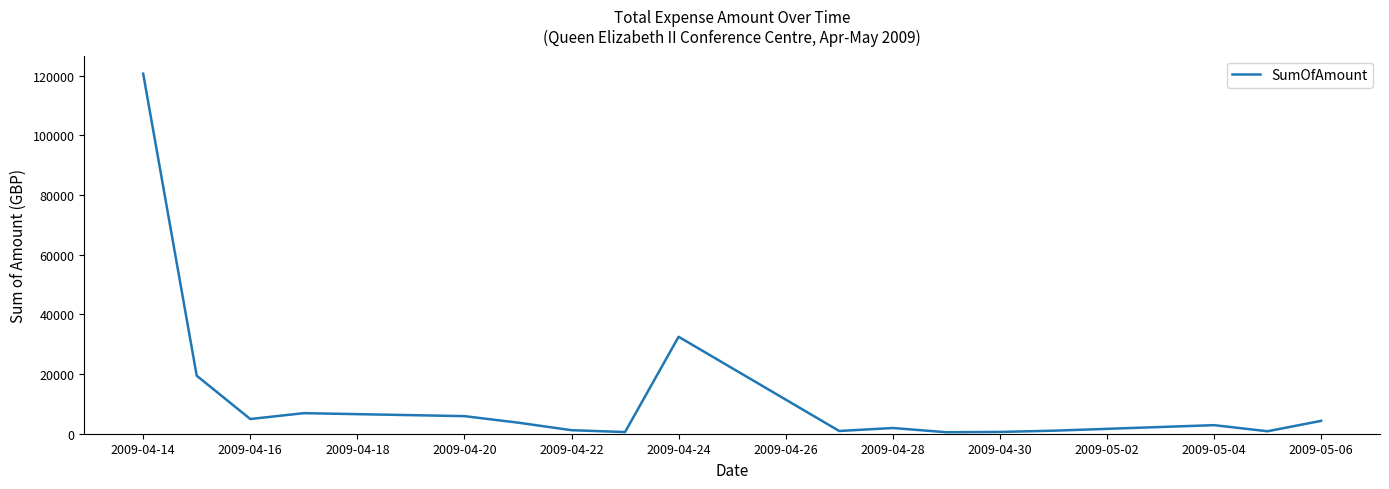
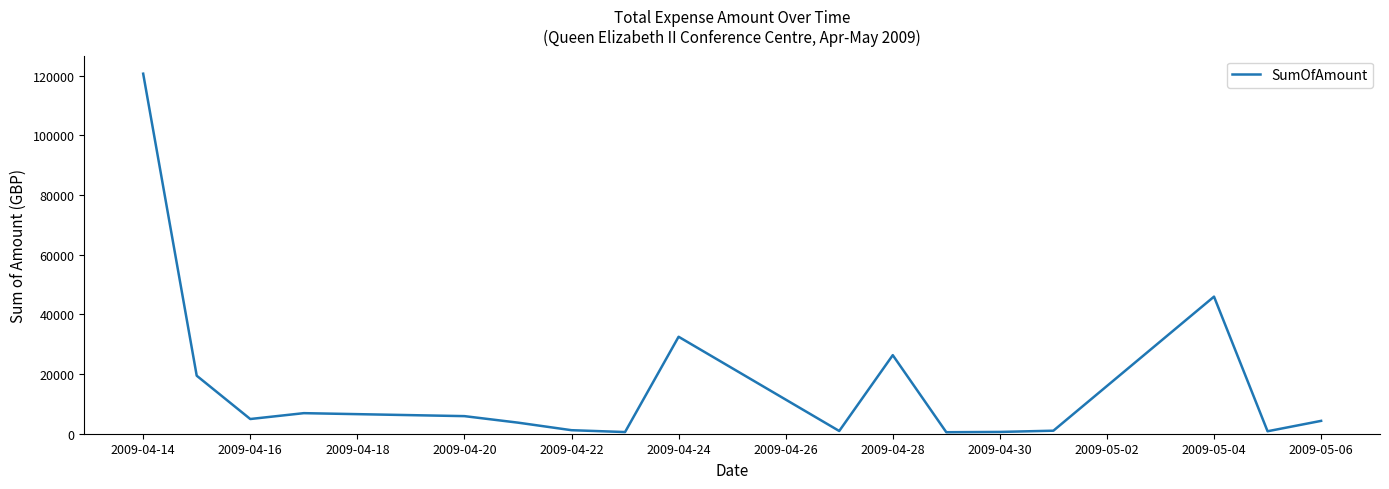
  {
    "2009-04-14": 121000,
    "2009-04-16": 5000,
    "2009-04-20": 6000,
    "2009-04-22": 1000,
    "2009-04-24": 32000,
-   "2009-04-28": 2000,
+   "2009-04-28": 26000,
    "2009-04-30": 1000,
-   "2009-05-04": 3000,
+   "2009-05-04": 46000,
    "2009-05-06": 4000
  }
